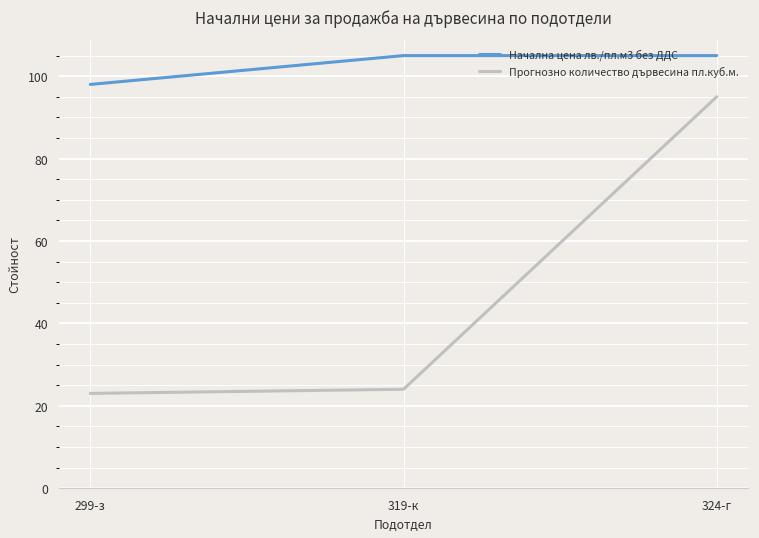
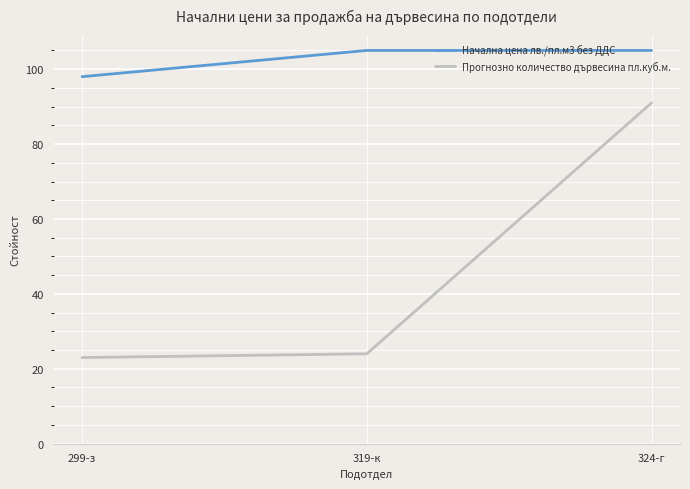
  {
    "Начална цена лв./пл.м3 без ДДС": {
      "299-з": 98,
      "319-к": 105,
      "324-г": 105
    },
    "Прогнозно количество дървесина пл.куб.м.": {
      "299-з": 23,
      "319-к": 24,
-     "324-г": 95
+     "324-г": 91
    }
  }
